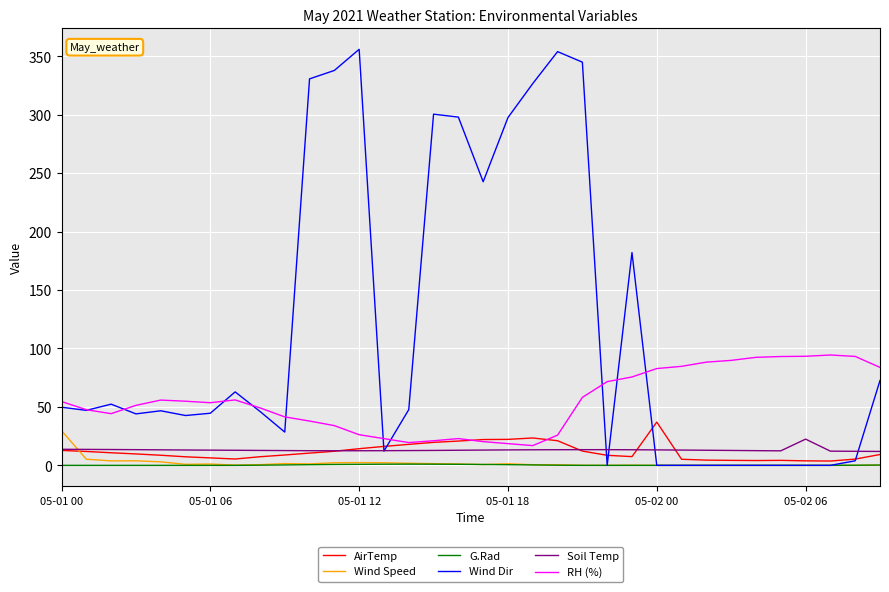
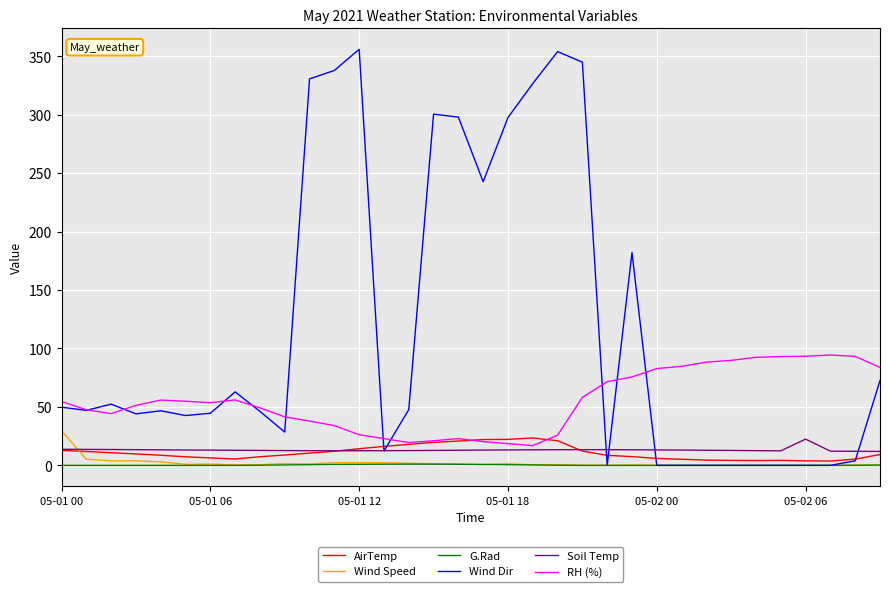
  {
    "AirTemp": {
      "05-01 06": 6,
      "05-01 18": 22,
-     "05-02 00": 37,
+     "05-02 00": 6,
      "05-02 06": 4
    },
    "Wind Speed": {
      "05-01 00": 30
    },
    "G.Rad": {
      "05-01 00": 0
    },
    "Wind Dir": {
      "05-01 00": 50,
      "05-01 06": 45,
      "05-01 12": 356,
      "05-01 18": 298
    },
    "Soil Temp": {
      "05-01 06": 13,
      "05-01 18": 13,
      "05-02 00": 13,
      "05-02 06": 22
    },
    "RH (%)": {
      "05-01 00": 55,
      "05-01 06": 54,
      "05-01 12": 26,
      "05-01 18": 19,
      "05-02 00": 83,
      "05-02 06": 93
    }
  }
